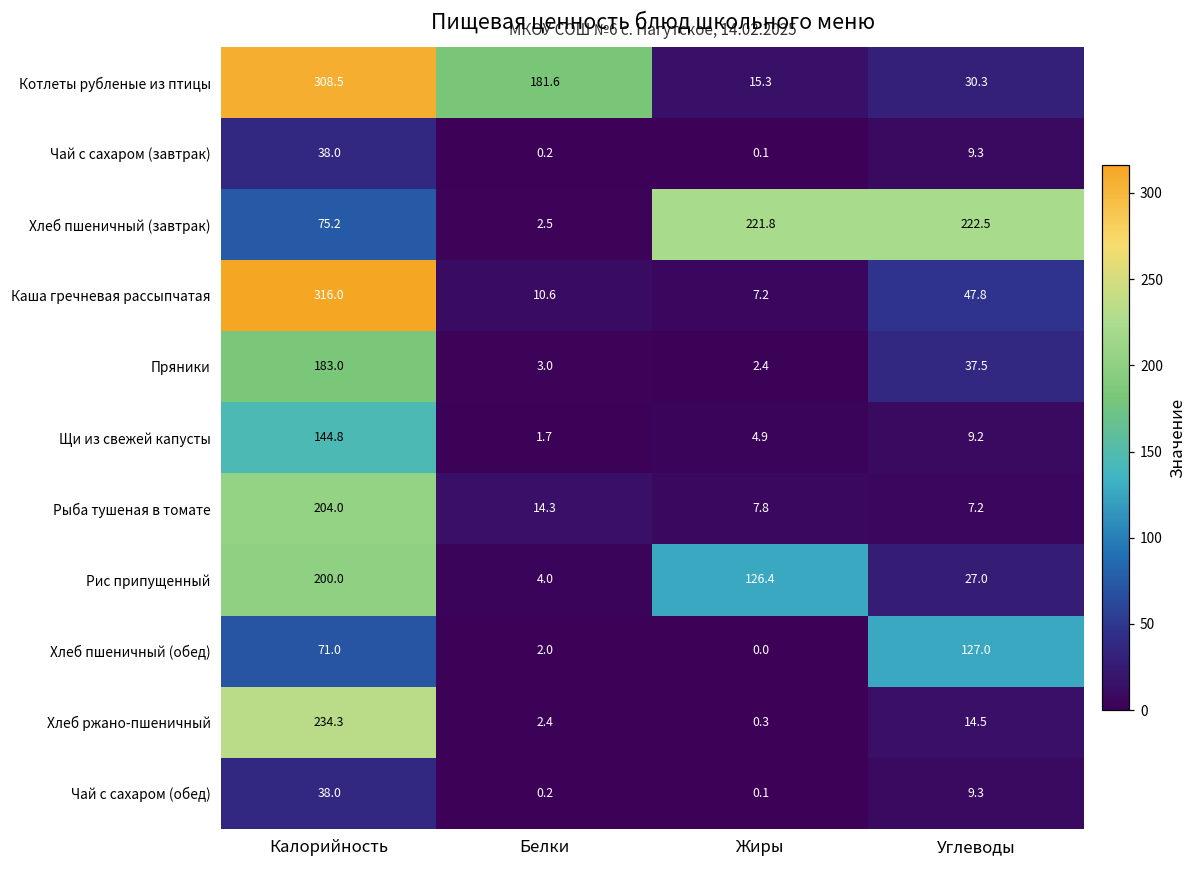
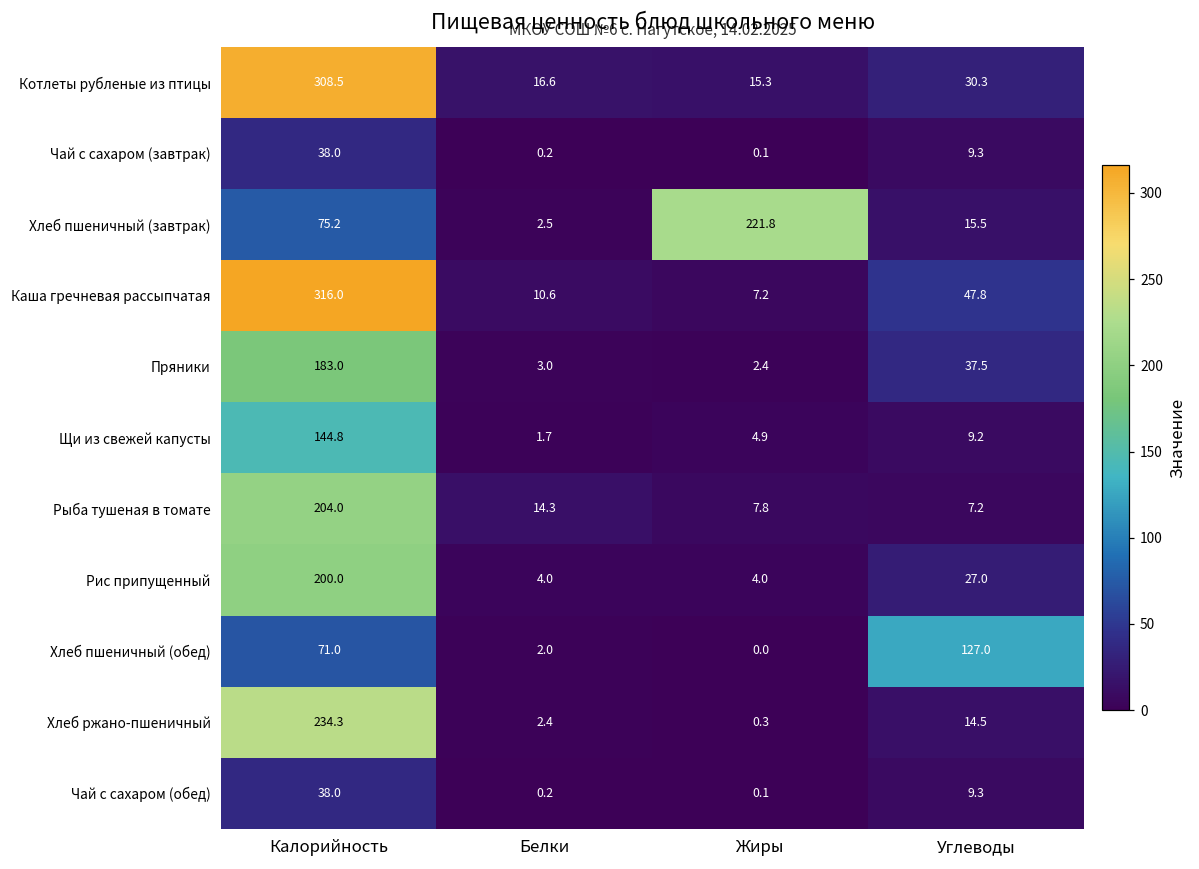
  {
    "Котлеты рубленые из птицы": {
      "Калорийность": 308.5,
-     "Белки": 181.6,
+     "Белки": 16.6,
      "Жиры": 15.3,
      "Углеводы": 30.3
    },
    "Чай с сахаром (завтрак)": {
      "Калорийность": 38.0,
      "Белки": 0.2,
      "Жиры": 0.1,
      "Углеводы": 9.3
    },
    "Хлеб пшеничный (завтрак)": {
      "Калорийность": 75.2,
      "Белки": 2.5,
      "Жиры": 221.8,
-     "Углеводы": 222.5
+     "Углеводы": 15.5
    },
    "Каша гречневая рассыпчатая": {
      "Калорийность": 316.0,
      "Белки": 10.6,
      "Жиры": 7.2,
      "Углеводы": 47.8
    },
    "Пряники": {
      "Калорийность": 183.0,
      "Белки": 3.0,
      "Жиры": 2.4,
      "Углеводы": 37.5
    },
    "Щи из свежей капусты": {
      "Калорийность": 144.8,
      "Белки": 1.7,
      "Жиры": 4.9,
      "Углеводы": 9.2
    },
    "Рыба тушеная в томате": {
      "Калорийность": 204.0,
      "Белки": 14.3,
      "Жиры": 7.8,
      "Углеводы": 7.2
    },
    "Рис припущенный": {
      "Калорийность": 200.0,
      "Белки": 4.0,
-     "Жиры": 126.4,
+     "Жиры": 4.0,
      "Углеводы": 27.0
    },
    "Хлеб пшеничный (обед)": {
      "Калорийность": 71.0,
      "Белки": 2.0,
      "Жиры": 0.0,
      "Углеводы": 127.0
    },
    "Хлеб ржано-пшеничный": {
      "Калорийность": 234.3,
      "Белки": 2.4,
      "Жиры": 0.3,
      "Углеводы": 14.5
    },
    "Чай с сахаром (обед)": {
      "Калорийность": 38.0,
      "Белки": 0.2,
      "Жиры": 0.1,
      "Углеводы": 9.3
    }
  }
